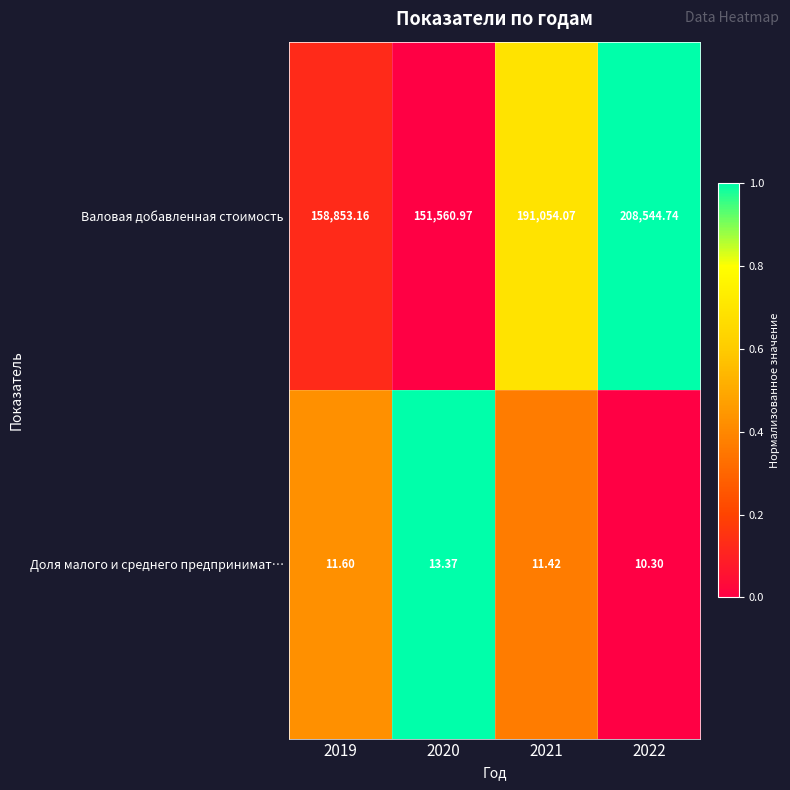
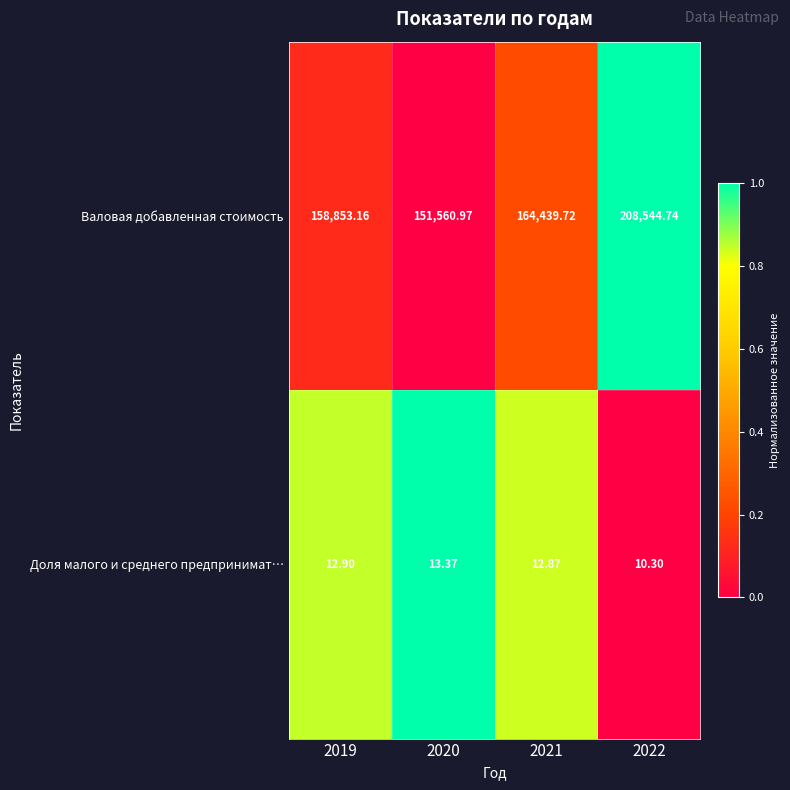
  {
    "Валовая добавленная стоимость": {
      "2019": "158,853.16",
      "2020": "151,560.97",
-     "2021": "191,054.07",
+     "2021": "164,439.72",
      "2022": "208,544.74"
    },
    "Доля малого и среднего предпринимат…": {
-     "2019": "11.60",
+     "2019": "12.90",
      "2020": "13.37",
-     "2021": "11.42",
+     "2021": "12.87",
      "2022": "10.30"
    }
  }
